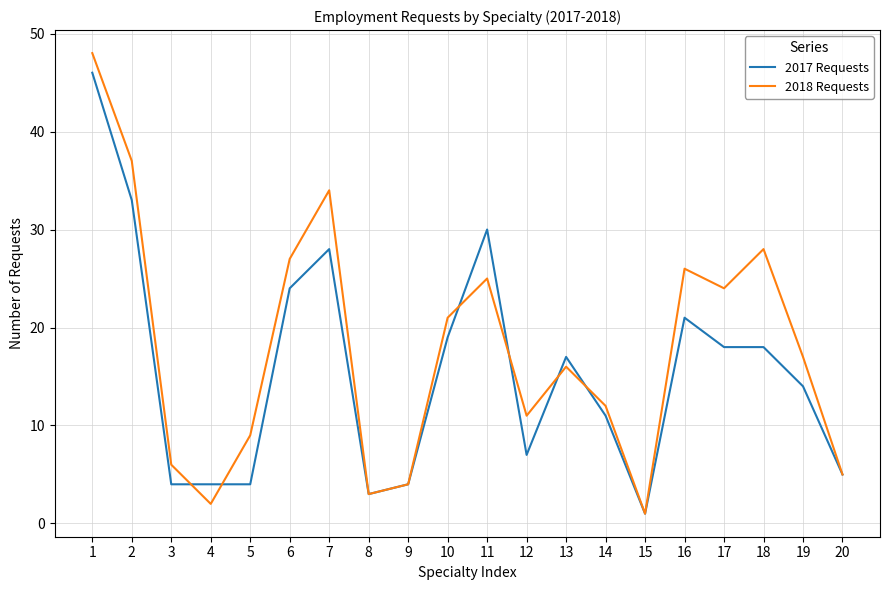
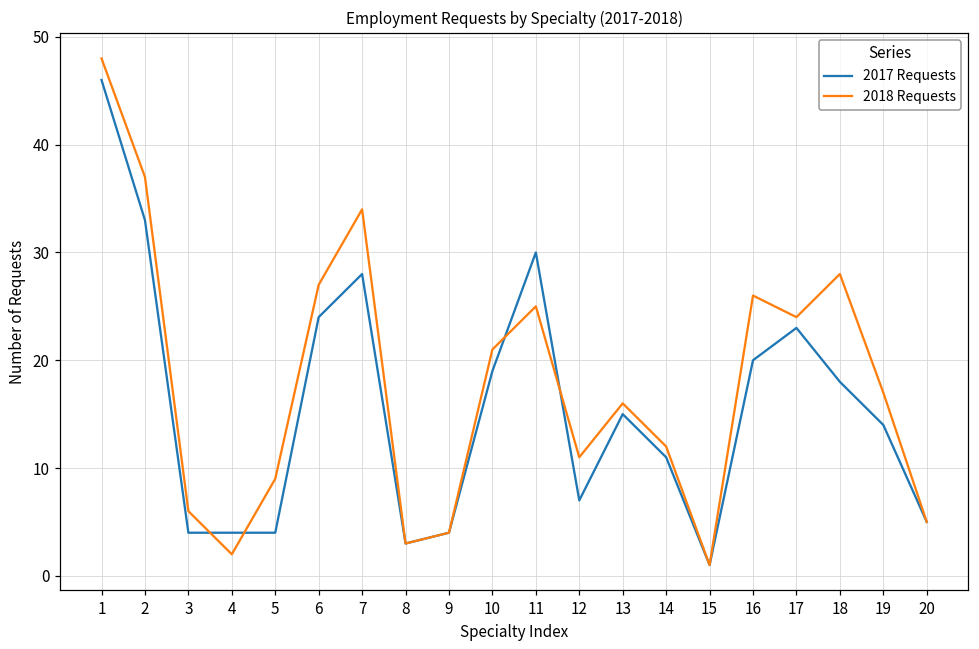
  {
    "2017 Requests": {
      "1": 46,
      "2": 33,
      "3": 4,
      "4": 4,
      "5": 4,
      "6": 24,
      "7": 28,
      "10": 19,
      "11": 30,
      "12": 7,
-     "13": 17,
+     "13": 15,
      "14": 11,
-     "16": 21,
-     "17": 18,
+     "16": 20,
+     "17": 23,
      "18": 18,
      "19": 14
    },
    "2018 Requests": {
      "1": 48,
      "2": 37,
      "3": 6,
      "4": 2,
      "5": 9,
      "6": 27,
      "7": 34,
      "10": 21,
      "11": 25,
      "12": 11,
      "13": 16,
      "14": 12,
      "16": 26,
      "17": 24,
      "18": 28,
      "19": 17
    }
  }
